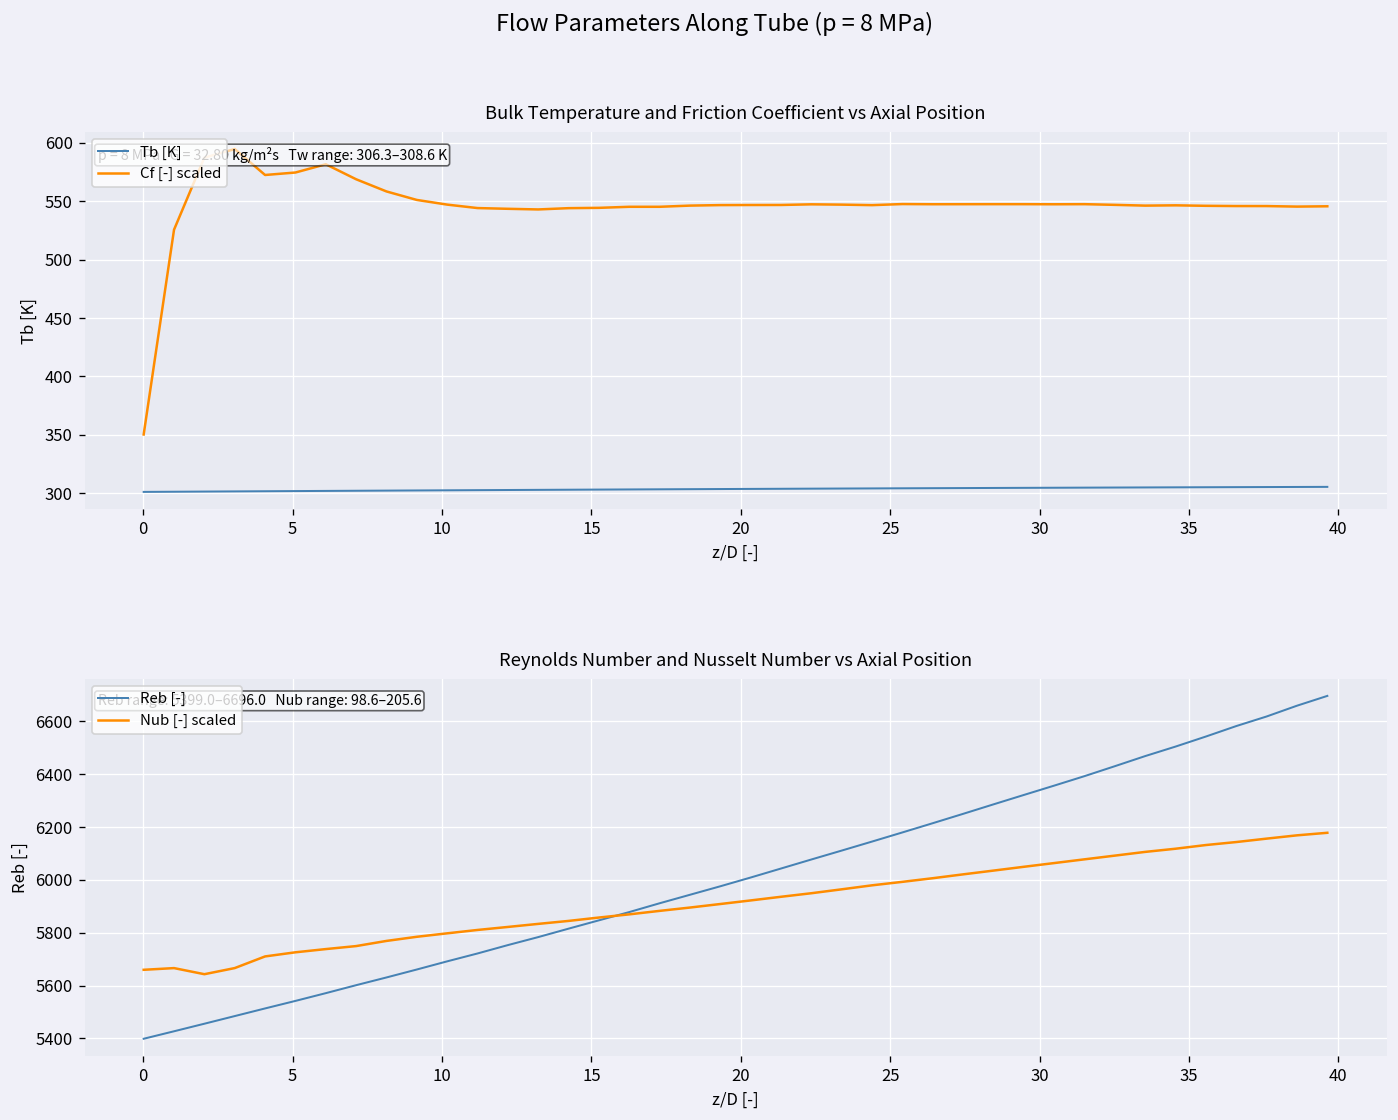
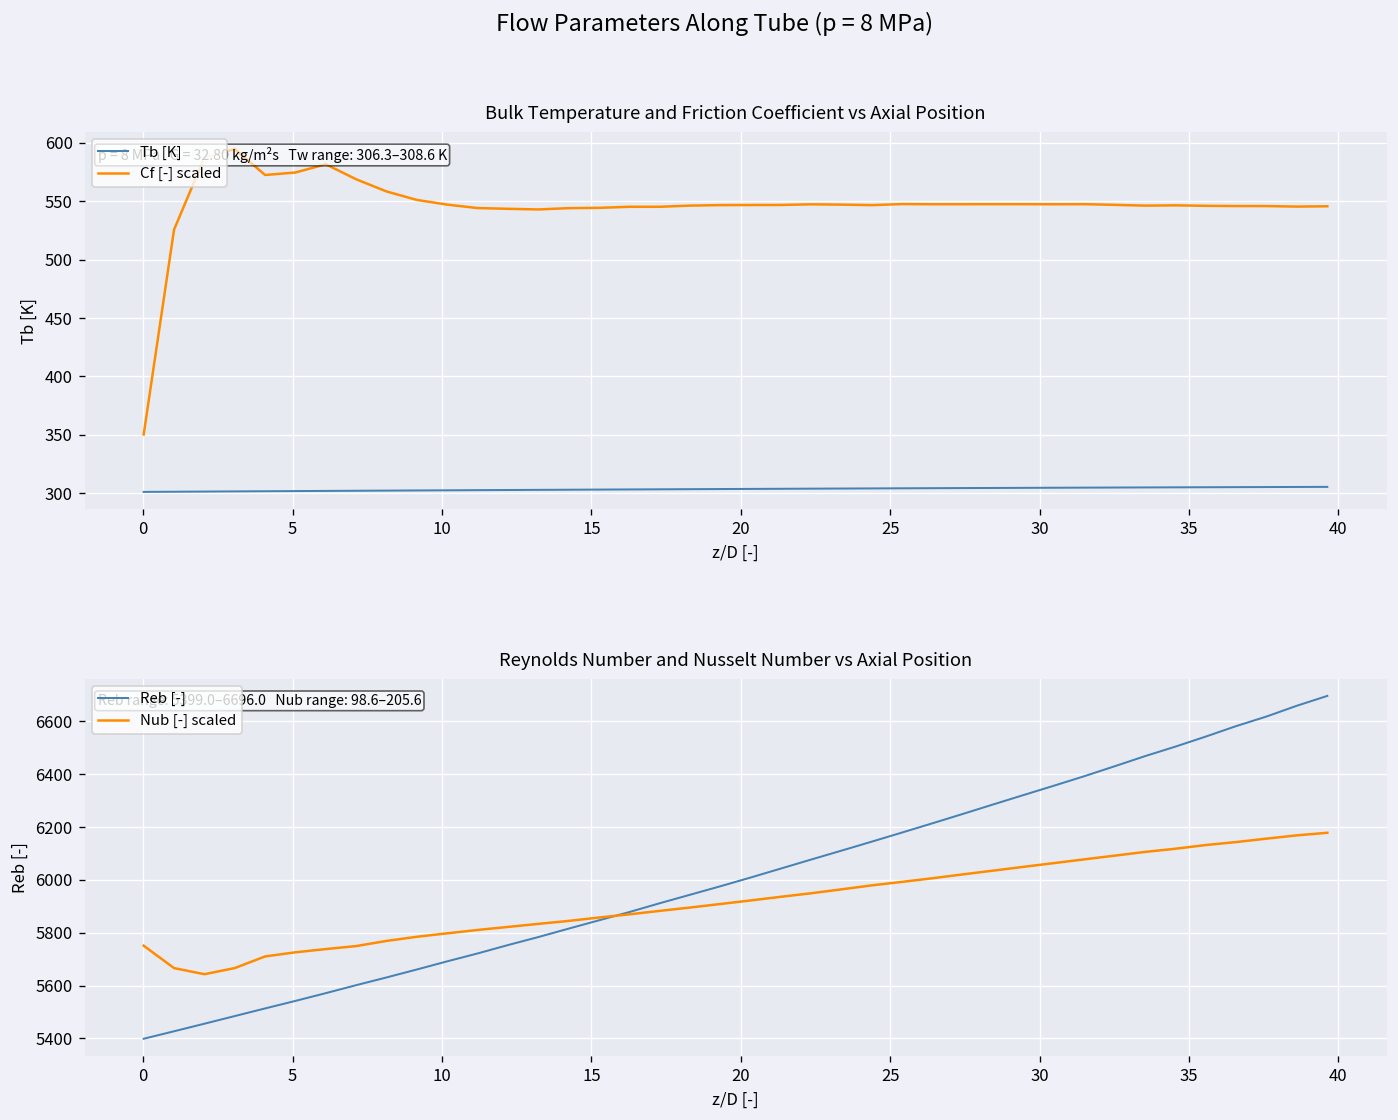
  {
    "Bulk Temperature and Friction Coefficient vs Axial Position": {
      "Tb [K]": {
        "0": 300
      },
      "Cf [-] scaled": {
        "0": 350
      }
    },
    "Reynolds Number and Nusselt Number vs Axial Position": {
      "Reb [-]": {
        "0": 5400
      },
      "Nub [-] scaled": {
-       "0": 5660
+       "0": 5750
      }
    }
  }
